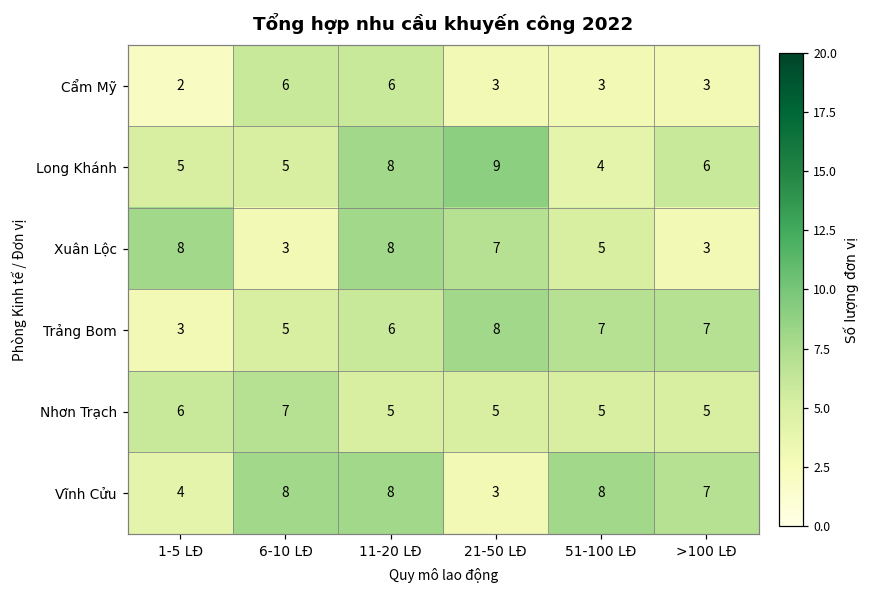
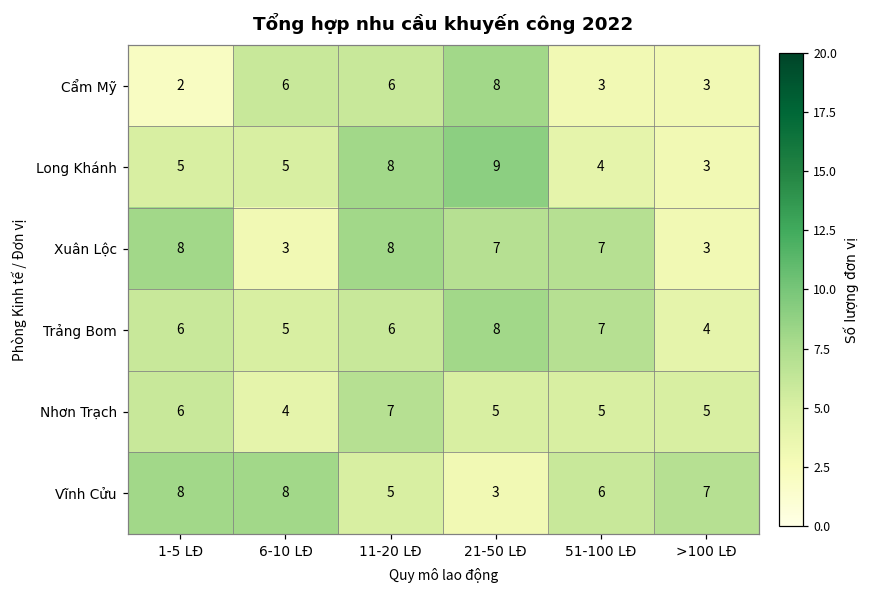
  {
    "Cẩm Mỹ": {
      "1-5 LĐ": 2,
      "6-10 LĐ": 6,
      "11-20 LĐ": 6,
-     "21-50 LĐ": 3,
+     "21-50 LĐ": 8,
      "51-100 LĐ": 3,
      ">100 LĐ": 3
    },
    "Long Khánh": {
      "1-5 LĐ": 5,
      "6-10 LĐ": 5,
      "11-20 LĐ": 8,
      "21-50 LĐ": 9,
      "51-100 LĐ": 4,
-     ">100 LĐ": 6
+     ">100 LĐ": 3
    },
    "Xuân Lộc": {
      "1-5 LĐ": 8,
      "6-10 LĐ": 3,
      "11-20 LĐ": 8,
      "21-50 LĐ": 7,
-     "51-100 LĐ": 5,
+     "51-100 LĐ": 7,
      ">100 LĐ": 3
    },
    "Trảng Bom": {
-     "1-5 LĐ": 3,
+     "1-5 LĐ": 6,
      "6-10 LĐ": 5,
      "11-20 LĐ": 6,
      "21-50 LĐ": 8,
      "51-100 LĐ": 7,
-     ">100 LĐ": 7
+     ">100 LĐ": 4
    },
    "Nhơn Trạch": {
      "1-5 LĐ": 6,
-     "6-10 LĐ": 7,
-     "11-20 LĐ": 5,
+     "6-10 LĐ": 4,
+     "11-20 LĐ": 7,
      "21-50 LĐ": 5,
      "51-100 LĐ": 5,
      ">100 LĐ": 5
    },
    "Vĩnh Cửu": {
-     "1-5 LĐ": 4,
+     "1-5 LĐ": 8,
      "6-10 LĐ": 8,
-     "11-20 LĐ": 8,
+     "11-20 LĐ": 5,
      "21-50 LĐ": 3,
-     "51-100 LĐ": 8,
+     "51-100 LĐ": 6,
      ">100 LĐ": 7
    }
  }
